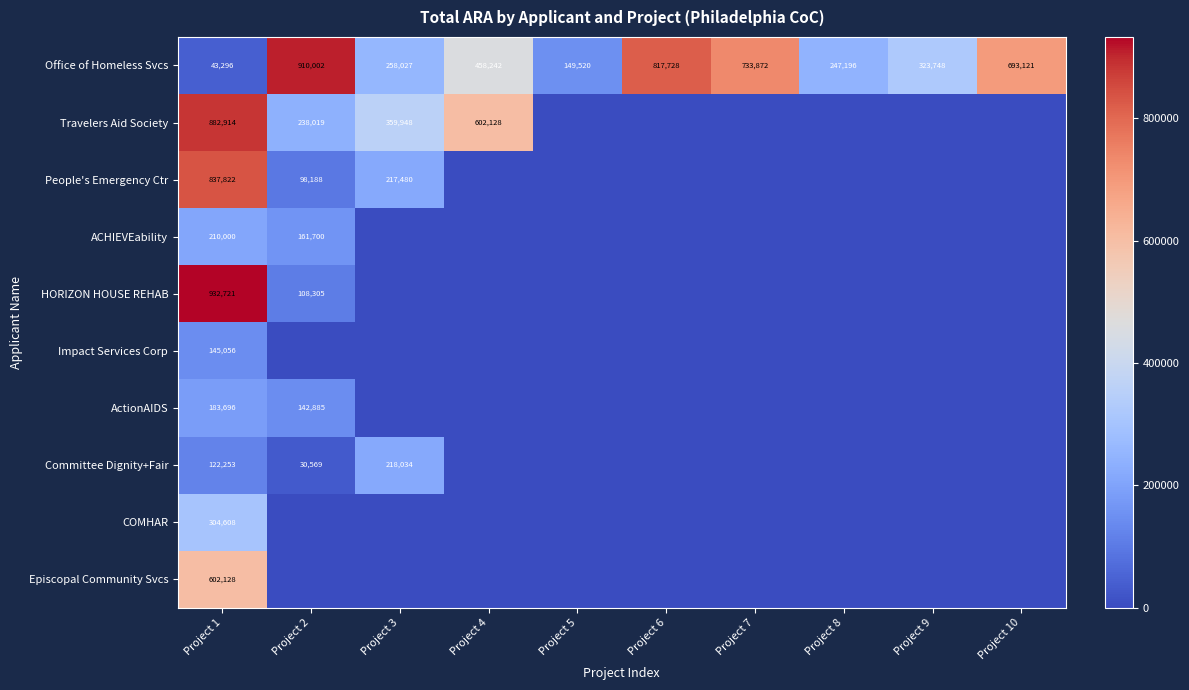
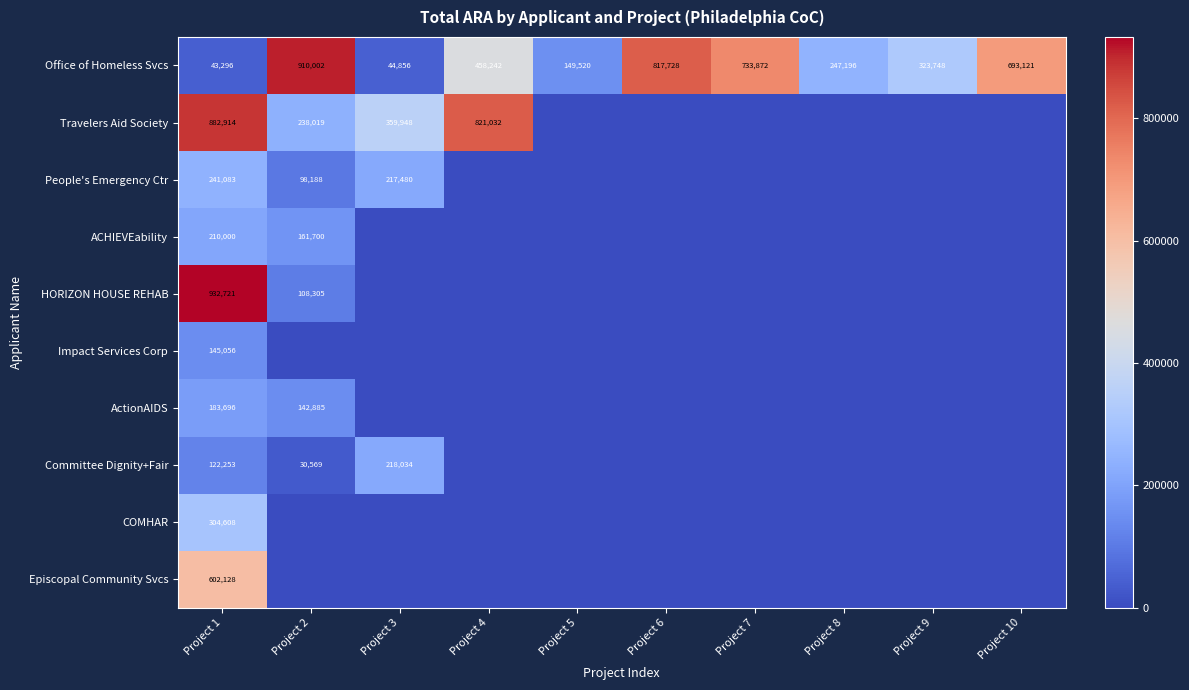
  {
    "Office of Homeless Svcs": {
      "Project 1": "43,296",
      "Project 2": "910,002",
-     "Project 3": "258,027",
+     "Project 3": "44,856",
      "Project 5": "149,520",
      "Project 6": "817,728",
      "Project 7": "733,872",
      "Project 8": "247,196",
      "Project 9": "323,748",
      "Project 10": "693,121"
    },
    "Travelers Aid Society": {
      "Project 1": "882,914",
      "Project 2": "238,019",
      "Project 3": "359,948",
-     "Project 4": "602,128"
+     "Project 4": "821,032"
    },
    "People's Emergency Ctr": {
-     "Project 1": "837,822",
+     "Project 1": "241,083",
      "Project 2": "98,188",
      "Project 3": "217,480"
    },
    "ACHIEVEability": {
      "Project 1": "210,000",
      "Project 2": "161,700"
    },
    "HORIZON HOUSE REHAB": {
      "Project 1": "932,721",
      "Project 2": "108,305"
    },
    "Impact Services Corp": {
      "Project 1": "145,056"
    },
    "ActionAIDS": {
      "Project 1": "183,696",
      "Project 2": "142,885"
    },
    "Committee Dignity+Fair": {
      "Project 1": "122,253",
      "Project 2": "30,569",
      "Project 3": "218,034"
    },
    "COMHAR": {
      "Project 1": "304,608"
    },
    "Episcopal Community Svcs": {
      "Project 1": "602,128"
    }
  }
